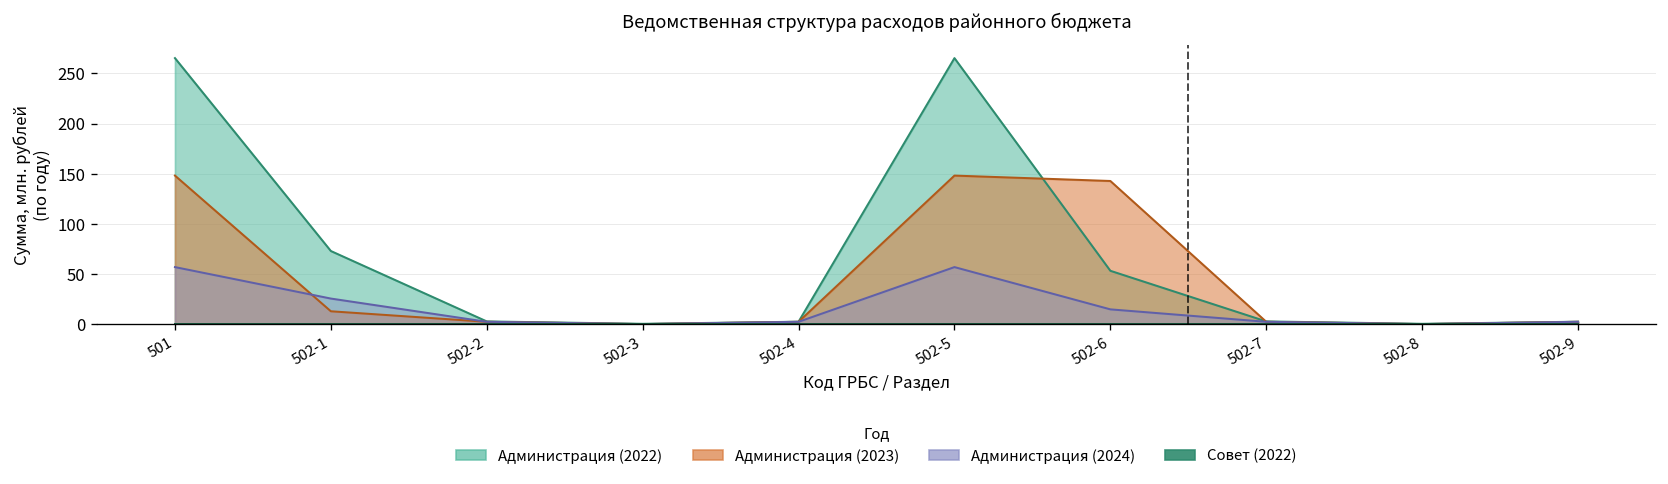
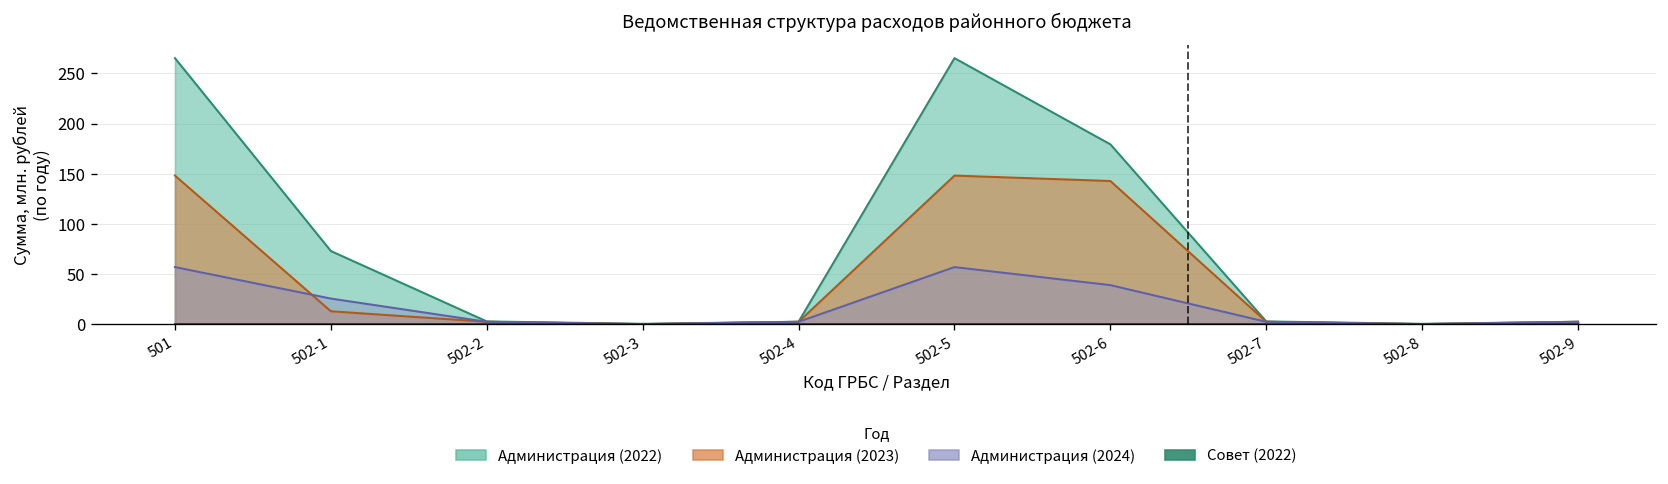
  {
    "Администрация (2022)": {
      "501": 270,
      "502-1": 70,
      "502-5": 270,
-     "502-6": 50
+     "502-6": 180
    },
    "Администрация (2023)": {
      "501": 150,
      "502-1": 10,
      "502-5": 150,
      "502-6": 140
    },
    "Администрация (2024)": {
      "501": 60,
      "502-1": 30,
      "502-5": 60,
-     "502-6": 10
+     "502-6": 40
    },
    "Совет (2022)": {
      "501": 0,
      "502-1": 0,
      "502-5": 0,
      "502-6": 0
    }
  }
